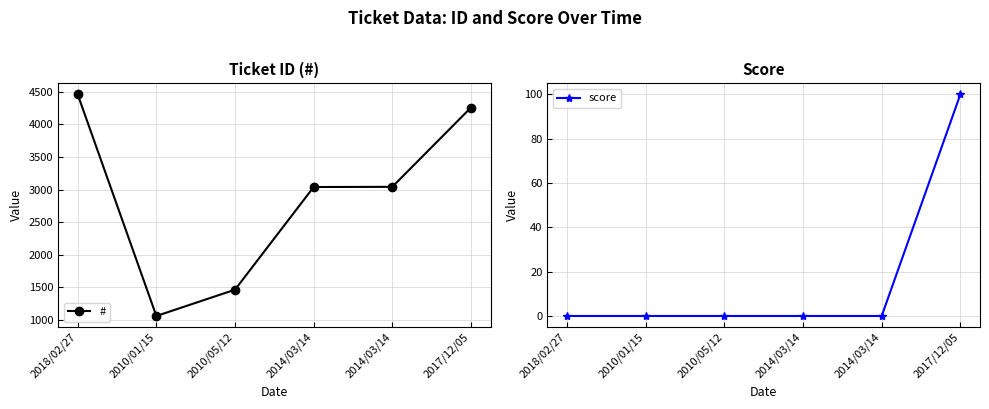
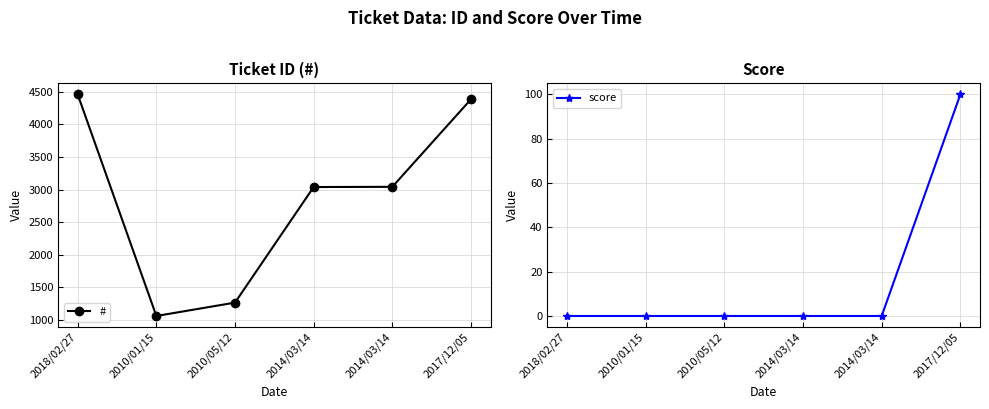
  {
    "Ticket ID (#)": {
      "2018/02/27": 4500,
      "2010/01/15": 1100,
-     "2010/05/12": 1500,
-     "2017/12/05": 4300
+     "2010/05/12": 1300,
+     "2017/12/05": 4400
    },
    "Score": {
      "2018/02/27": 0,
      "2010/01/15": 0,
      "2010/05/12": 0,
      "2017/12/05": 100
    }
  }
